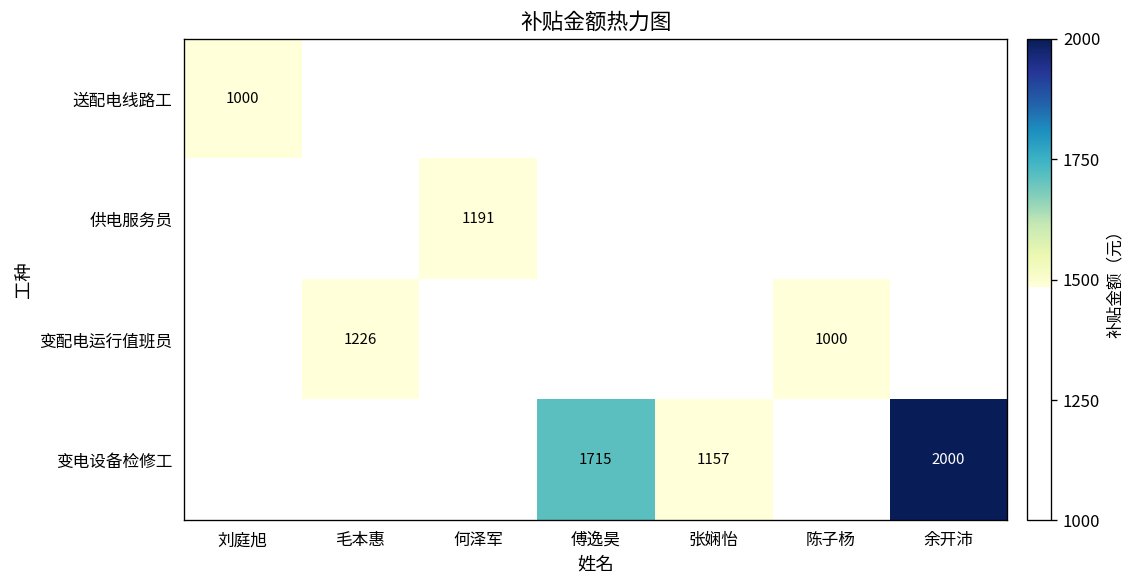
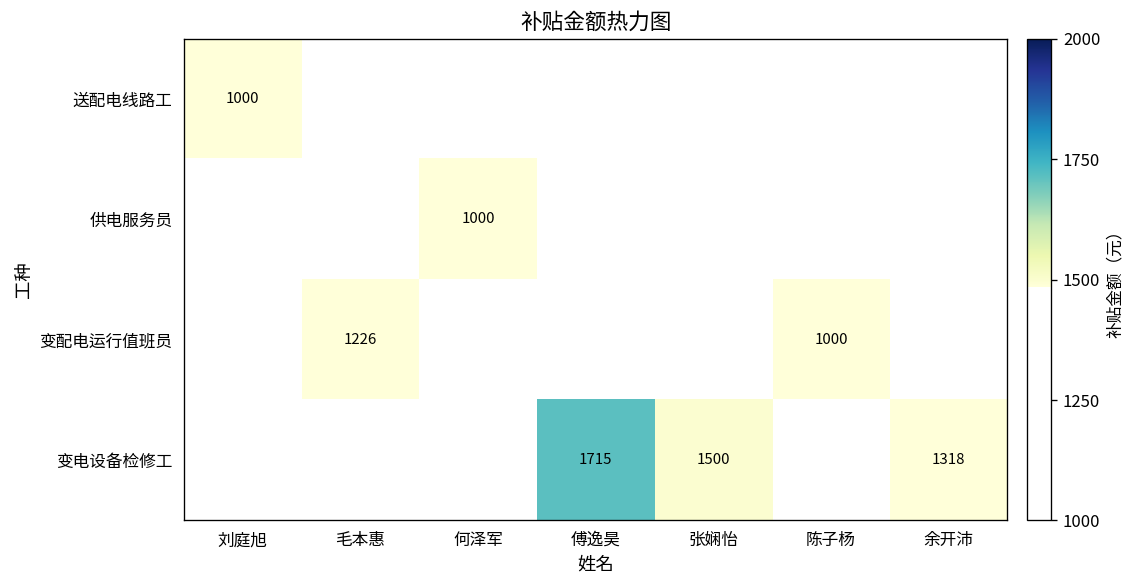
  {
    "送配电线路工": {
      "刘庭旭": 1000
    },
    "供电服务员": {
-     "何泽军": 1191
+     "何泽军": 1000
    },
    "变配电运行值班员": {
      "毛本惠": 1226,
      "陈子杨": 1000
    },
    "变电设备检修工": {
      "傅逸昊": 1715,
-     "张娴怡": 1157,
-     "余开沛": 2000
+     "张娴怡": 1500,
+     "余开沛": 1318
    }
  }
